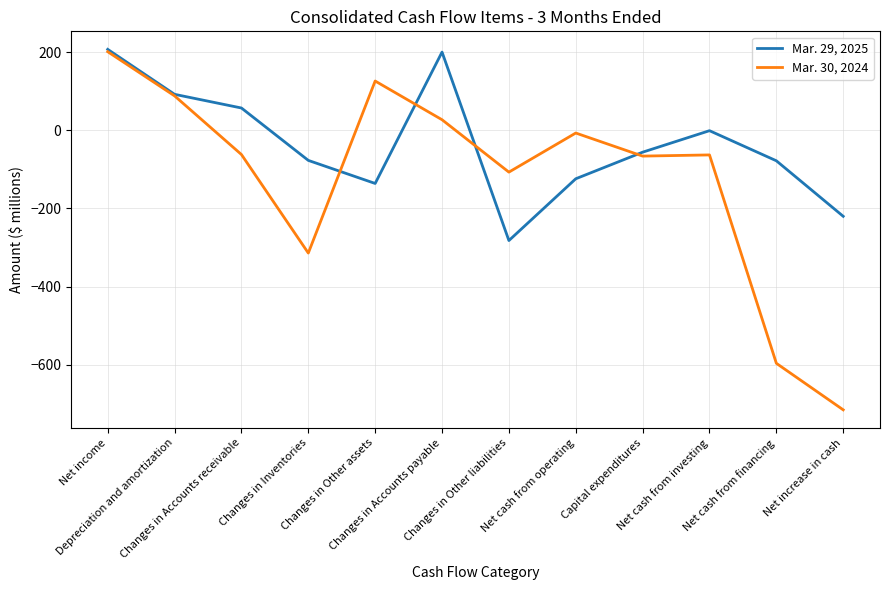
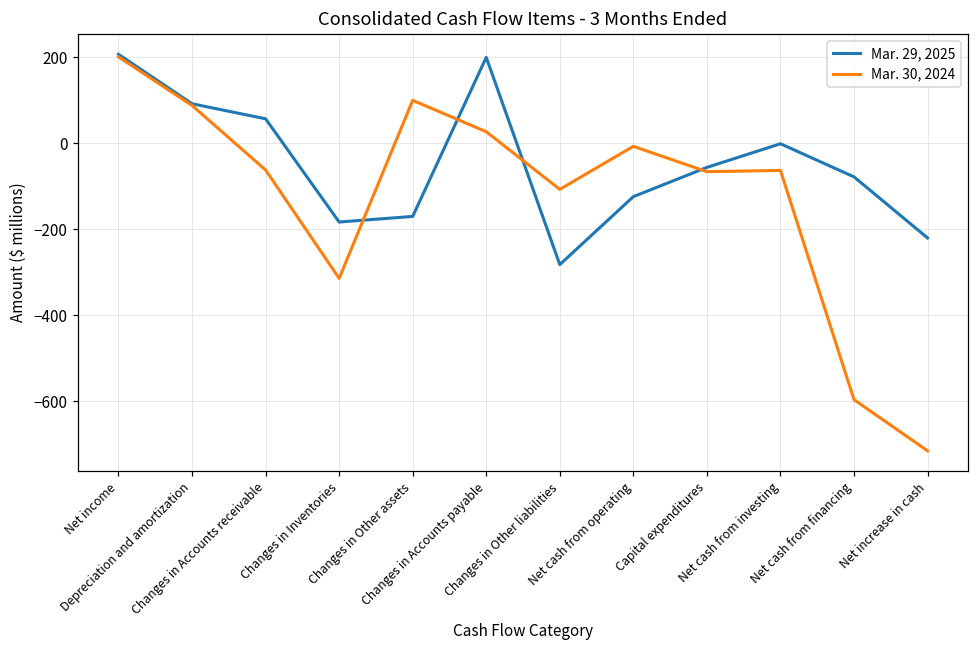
  {
    "Mar. 29, 2025": {
      "Changes in Accounts receivable": 60,
-     "Changes in Inventories": -80,
-     "Changes in Other assets": -140,
+     "Changes in Inventories": -180,
+     "Changes in Other assets": -170,
      "Changes in Accounts payable": 200,
      "Changes in Other liabilities": -280,
      "Net cash from operating": -120,
      "Capital expenditures": -60,
      "Net cash from investing": 0,
      "Net cash from financing": -80,
      "Net increase in cash": -220
    },
    "Mar. 30, 2024": {
      "Changes in Accounts receivable": -60,
      "Changes in Inventories": -310,
-     "Changes in Other assets": 130,
+     "Changes in Other assets": 100,
      "Changes in Accounts payable": 30,
      "Changes in Other liabilities": -110,
      "Net cash from operating": -10,
      "Capital expenditures": -70,
      "Net cash from investing": -60,
      "Net cash from financing": -600,
      "Net increase in cash": -720
    }
  }
